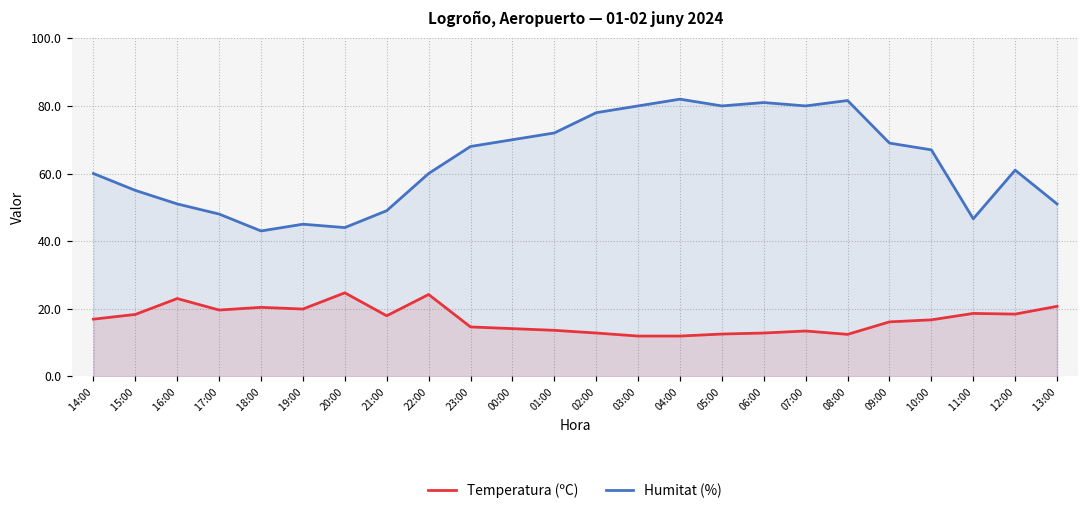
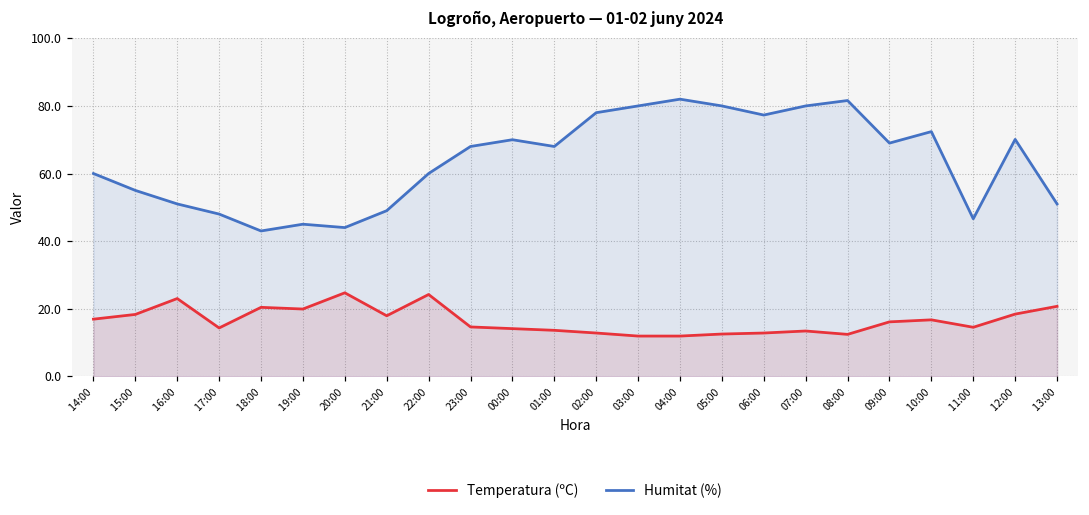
  {
    "Temperatura (ºC)": {
      "14:00": 17,
      "15:00": 18,
      "16:00": 23,
-     "17:00": 20,
+     "17:00": 14,
      "18:00": 20,
      "19:00": 20,
      "20:00": 25,
      "21:00": 18,
      "22:00": 24,
      "23:00": 15,
      "00:00": 14,
      "01:00": 14,
      "02:00": 13,
      "03:00": 12,
      "04:00": 12,
      "05:00": 13,
      "06:00": 13,
      "07:00": 13,
      "08:00": 12,
      "09:00": 16,
      "10:00": 17,
-     "11:00": 19,
+     "11:00": 15,
      "12:00": 18,
      "13:00": 21
    },
    "Humitat (%)": {
      "14:00": 60,
      "15:00": 55,
      "16:00": 51,
      "17:00": 48,
      "18:00": 43,
      "19:00": 45,
      "20:00": 44,
      "21:00": 49,
      "22:00": 60,
      "23:00": 68,
      "00:00": 70,
-     "01:00": 72,
+     "01:00": 68,
      "02:00": 78,
      "03:00": 80,
      "04:00": 82,
      "05:00": 80,
-     "06:00": 81,
+     "06:00": 77,
      "07:00": 80,
      "08:00": 82,
      "09:00": 69,
-     "10:00": 67,
+     "10:00": 72,
      "11:00": 47,
-     "12:00": 61,
+     "12:00": 70,
      "13:00": 51
    }
  }
